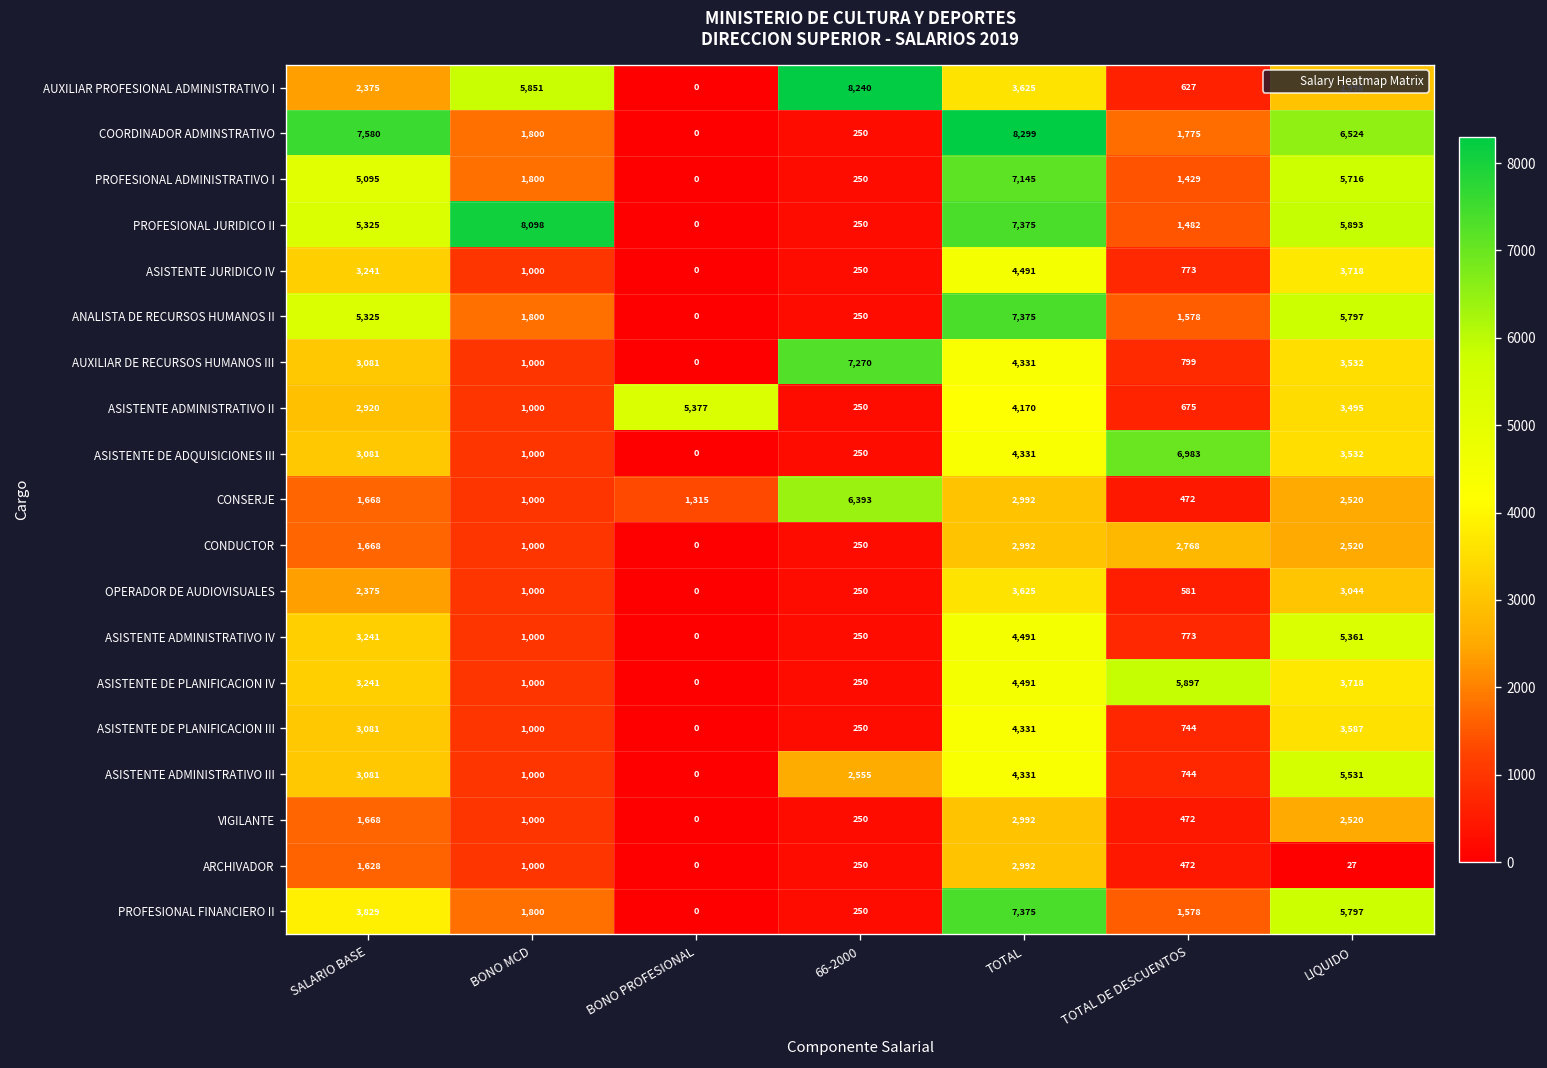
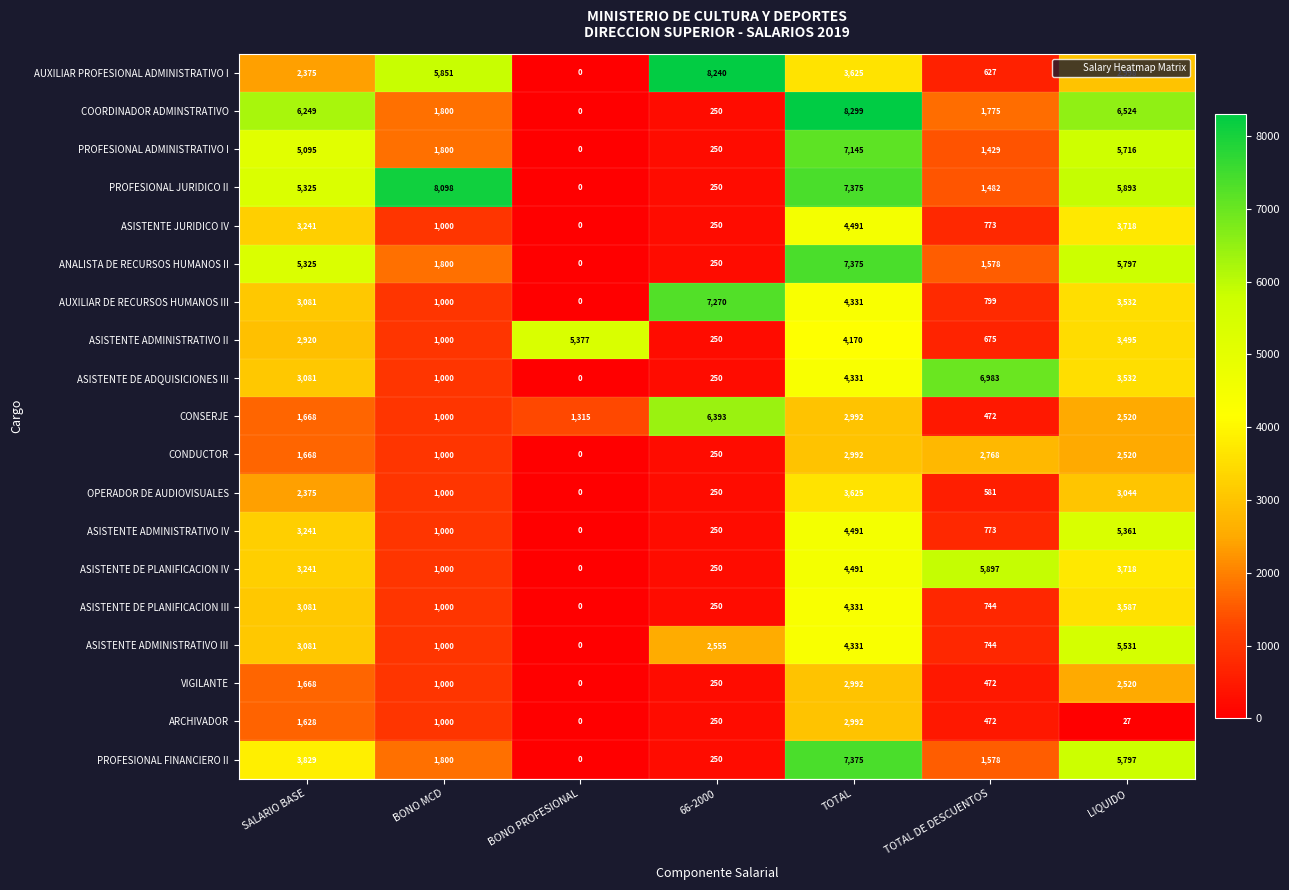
  {
    "AUXILIAR PROFESIONAL ADMINISTRATIVO I": {
      "SALARIO BASE": "2,375",
      "BONO MCD": "5,851",
      "BONO PROFESIONAL": "0",
      "66-2000": "8,240",
      "TOTAL": "3,625",
      "TOTAL DE DESCUENTOS": "627"
    },
    "COORDINADOR ADMINSTRATIVO": {
-     "SALARIO BASE": "7,580",
+     "SALARIO BASE": "6,249",
      "BONO MCD": "1,800",
      "BONO PROFESIONAL": "0",
      "66-2000": "250",
      "TOTAL": "8,299",
      "TOTAL DE DESCUENTOS": "1,775",
      "LIQUIDO": "6,524"
    },
    "PROFESIONAL ADMINISTRATIVO I": {
      "SALARIO BASE": "5,095",
      "BONO MCD": "1,800",
      "BONO PROFESIONAL": "0",
      "66-2000": "250",
      "TOTAL": "7,145",
      "TOTAL DE DESCUENTOS": "1,429",
      "LIQUIDO": "5,716"
    },
    "PROFESIONAL JURIDICO II": {
      "SALARIO BASE": "5,325",
      "BONO MCD": "8,098",
      "BONO PROFESIONAL": "0",
      "66-2000": "250",
      "TOTAL": "7,375",
      "TOTAL DE DESCUENTOS": "1,482",
      "LIQUIDO": "5,893"
    },
    "ASISTENTE JURIDICO IV": {
      "SALARIO BASE": "3,241",
      "BONO MCD": "1,000",
      "BONO PROFESIONAL": "0",
      "66-2000": "250",
      "TOTAL": "4,491",
      "TOTAL DE DESCUENTOS": "773",
      "LIQUIDO": "3,718"
    },
    "ANALISTA DE RECURSOS HUMANOS II": {
      "SALARIO BASE": "5,325",
      "BONO MCD": "1,800",
      "BONO PROFESIONAL": "0",
      "66-2000": "250",
      "TOTAL": "7,375",
      "TOTAL DE DESCUENTOS": "1,578",
      "LIQUIDO": "5,797"
    },
    "AUXILIAR DE RECURSOS HUMANOS III": {
      "SALARIO BASE": "3,081",
      "BONO MCD": "1,000",
      "BONO PROFESIONAL": "0",
      "66-2000": "7,270",
      "TOTAL": "4,331",
      "TOTAL DE DESCUENTOS": "799",
      "LIQUIDO": "3,532"
    },
    "ASISTENTE ADMINISTRATIVO II": {
      "SALARIO BASE": "2,920",
      "BONO MCD": "1,000",
      "BONO PROFESIONAL": "5,377",
      "66-2000": "250",
      "TOTAL": "4,170",
      "TOTAL DE DESCUENTOS": "675",
      "LIQUIDO": "3,495"
    },
    "ASISTENTE DE ADQUISICIONES III": {
      "SALARIO BASE": "3,081",
      "BONO MCD": "1,000",
      "BONO PROFESIONAL": "0",
      "66-2000": "250",
      "TOTAL": "4,331",
      "TOTAL DE DESCUENTOS": "6,983",
      "LIQUIDO": "3,532"
    },
    "CONSERJE": {
      "SALARIO BASE": "1,668",
      "BONO MCD": "1,000",
      "BONO PROFESIONAL": "1,315",
      "66-2000": "6,393",
      "TOTAL": "2,992",
      "TOTAL DE DESCUENTOS": "472",
      "LIQUIDO": "2,520"
    },
    "CONDUCTOR": {
      "SALARIO BASE": "1,668",
      "BONO MCD": "1,000",
      "BONO PROFESIONAL": "0",
      "66-2000": "250",
      "TOTAL": "2,992",
      "TOTAL DE DESCUENTOS": "2,768",
      "LIQUIDO": "2,520"
    },
    "OPERADOR DE AUDIOVISUALES": {
      "SALARIO BASE": "2,375",
      "BONO MCD": "1,000",
      "BONO PROFESIONAL": "0",
      "66-2000": "250",
      "TOTAL": "3,625",
      "TOTAL DE DESCUENTOS": "581",
      "LIQUIDO": "3,044"
    },
    "ASISTENTE ADMINISTRATIVO IV": {
      "SALARIO BASE": "3,241",
      "BONO MCD": "1,000",
      "BONO PROFESIONAL": "0",
      "66-2000": "250",
      "TOTAL": "4,491",
      "TOTAL DE DESCUENTOS": "773",
      "LIQUIDO": "5,361"
    },
    "ASISTENTE DE PLANIFICACION IV": {
      "SALARIO BASE": "3,241",
      "BONO MCD": "1,000",
      "BONO PROFESIONAL": "0",
      "66-2000": "250",
      "TOTAL": "4,491",
      "TOTAL DE DESCUENTOS": "5,897",
      "LIQUIDO": "3,718"
    },
    "ASISTENTE DE PLANIFICACION III": {
      "SALARIO BASE": "3,081",
      "BONO MCD": "1,000",
      "BONO PROFESIONAL": "0",
      "66-2000": "250",
      "TOTAL": "4,331",
      "TOTAL DE DESCUENTOS": "744",
      "LIQUIDO": "3,587"
    },
    "ASISTENTE ADMINISTRATIVO III": {
      "SALARIO BASE": "3,081",
      "BONO MCD": "1,000",
      "BONO PROFESIONAL": "0",
      "66-2000": "2,555",
      "TOTAL": "4,331",
      "TOTAL DE DESCUENTOS": "744",
      "LIQUIDO": "5,531"
    },
    "VIGILANTE": {
      "SALARIO BASE": "1,668",
      "BONO MCD": "1,000",
      "BONO PROFESIONAL": "0",
      "66-2000": "250",
      "TOTAL": "2,992",
      "TOTAL DE DESCUENTOS": "472",
      "LIQUIDO": "2,520"
    },
    "ARCHIVADOR": {
      "SALARIO BASE": "1,628",
      "BONO MCD": "1,000",
      "BONO PROFESIONAL": "0",
      "66-2000": "250",
      "TOTAL": "2,992",
      "TOTAL DE DESCUENTOS": "472",
      "LIQUIDO": "27"
    },
    "PROFESIONAL FINANCIERO II": {
      "SALARIO BASE": "3,829",
      "BONO MCD": "1,800",
      "BONO PROFESIONAL": "0",
      "66-2000": "250",
      "TOTAL": "7,375",
      "TOTAL DE DESCUENTOS": "1,578",
      "LIQUIDO": "5,797"
    }
  }
